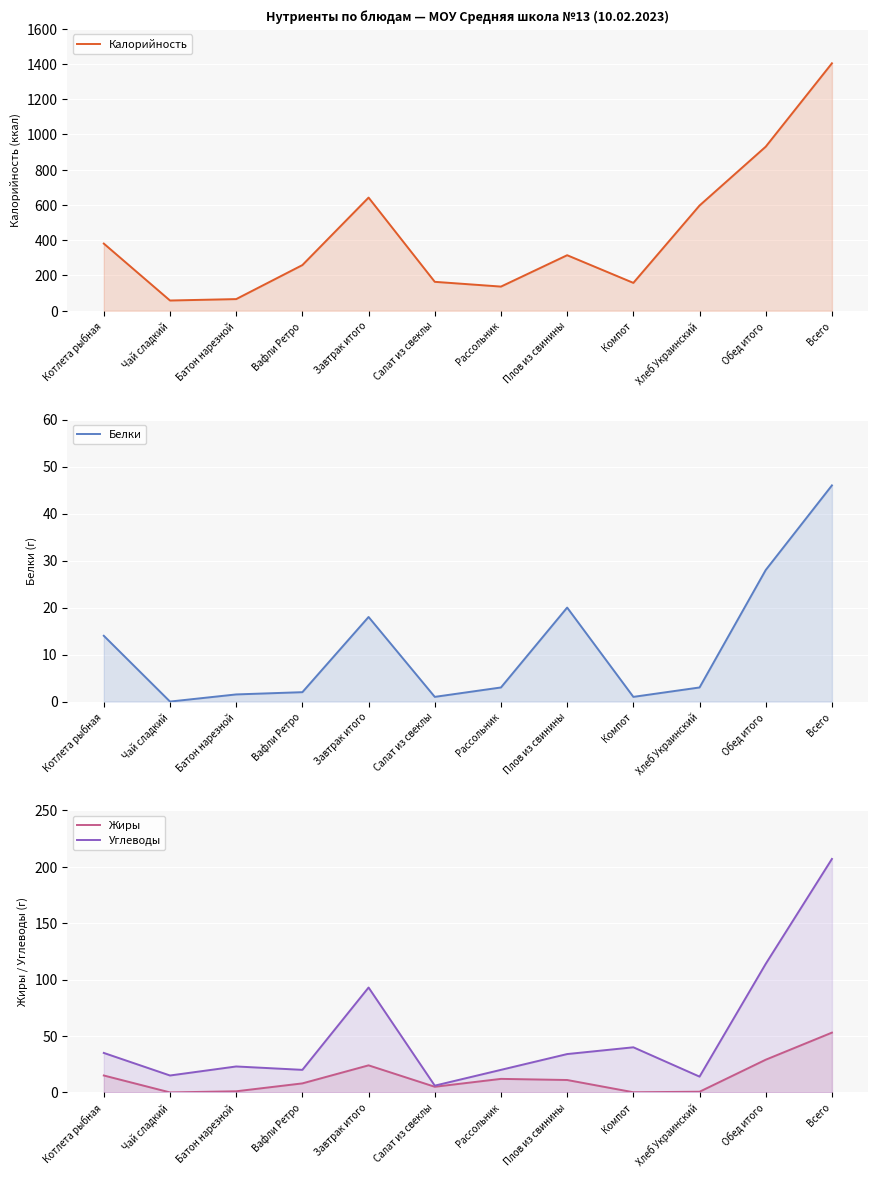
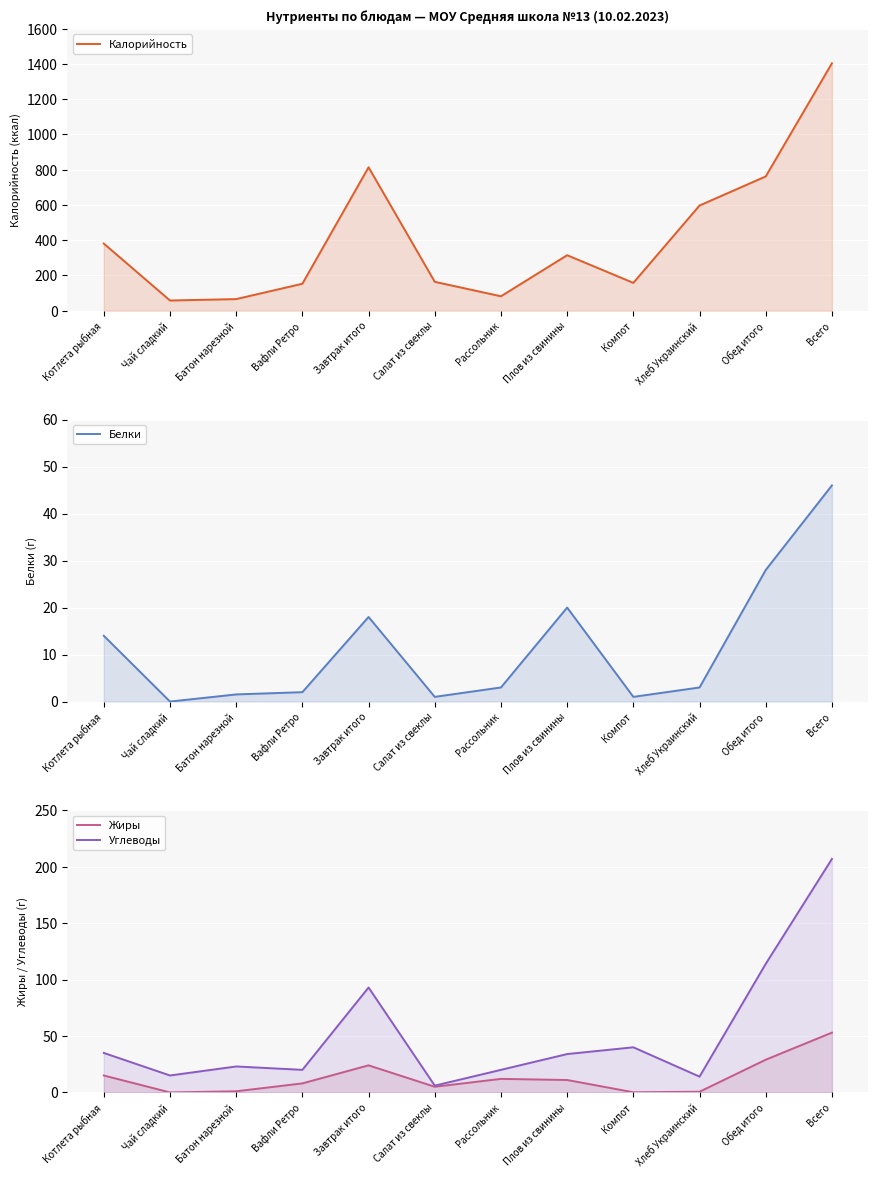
  {
    "Нутриенты по блюдам — МОУ Средняя школа №13 (10.02.2023)": {
      "Котлета рыбная": 380,
      "Чай сладкий": 60,
      "Батон нарезной": 70,
-     "Вафли Ретро": 260,
-     "Завтрак итого": 640,
+     "Вафли Ретро": 150,
+     "Завтрак итого": 810,
      "Салат из свеклы": 160,
-     "Рассольник": 140,
+     "Рассольник": 80,
      "Плов из свинины": 320,
      "Компот": 160,
      "Хлеб Украинский": 600,
-     "Обед итого": 930,
+     "Обед итого": 760,
      "Всего": 1400
    }
  }
